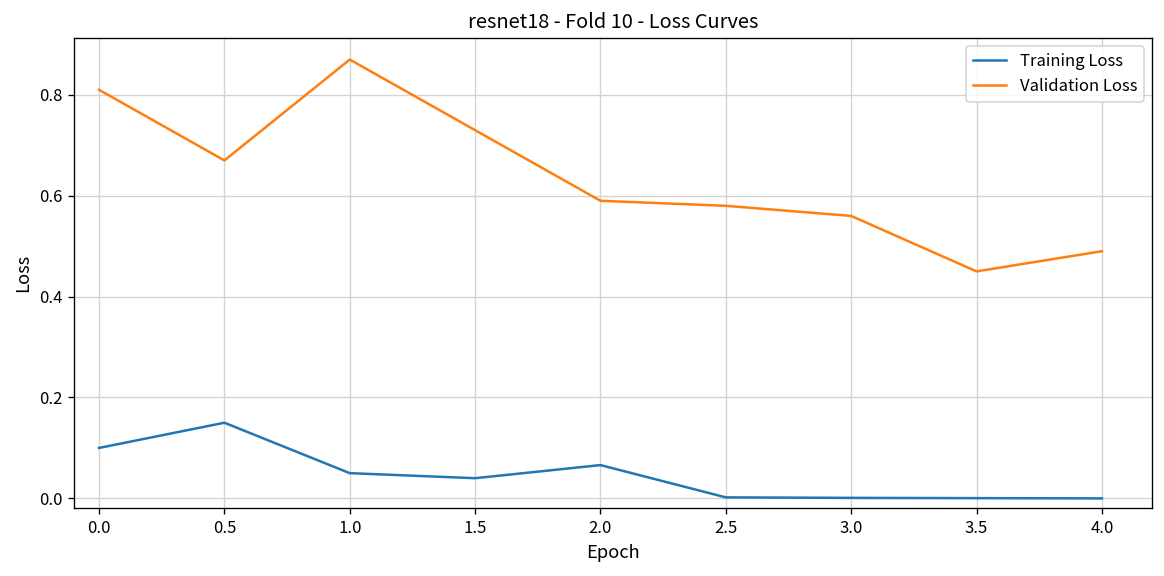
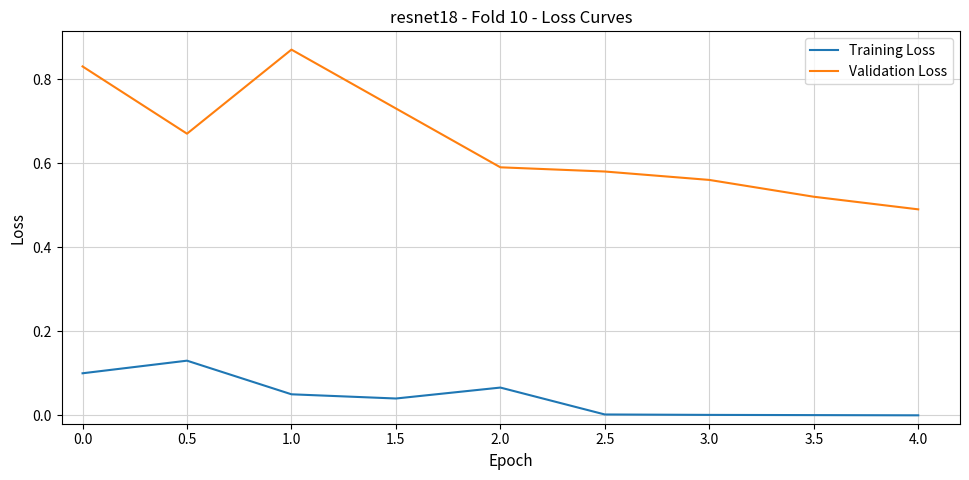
  {
    "Training Loss": {
      "0.0": 0.10,
-     "0.5": 0.15,
+     "0.5": 0.13,
      "1.0": 0.05,
      "1.5": 0.04,
      "2.0": 0.07,
      "2.5": 0.00,
      "3.0": 0.00,
      "3.5": 0.00,
      "4.0": 0.00
    },
    "Validation Loss": {
-     "0.0": 0.81,
+     "0.0": 0.83,
      "0.5": 0.67,
      "1.0": 0.87,
      "1.5": 0.73,
      "2.0": 0.59,
      "2.5": 0.58,
      "3.0": 0.56,
-     "3.5": 0.45,
+     "3.5": 0.52,
      "4.0": 0.49
    }
  }
